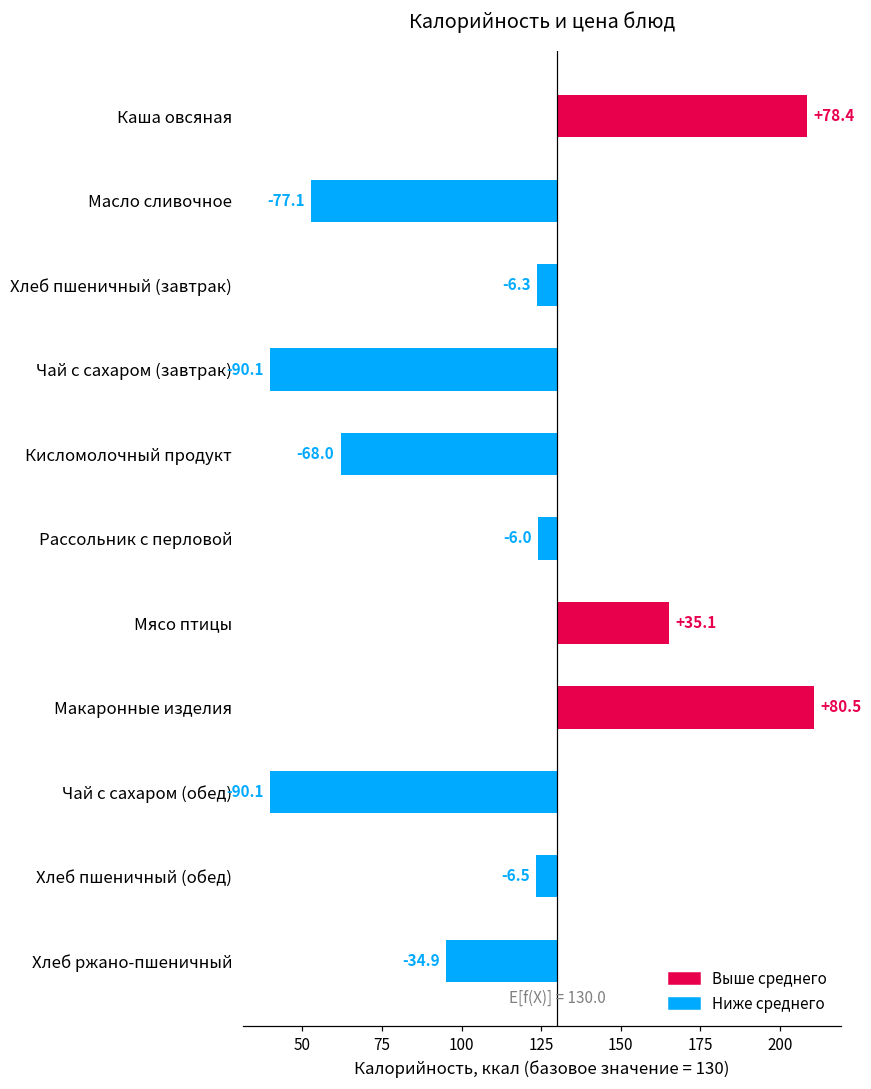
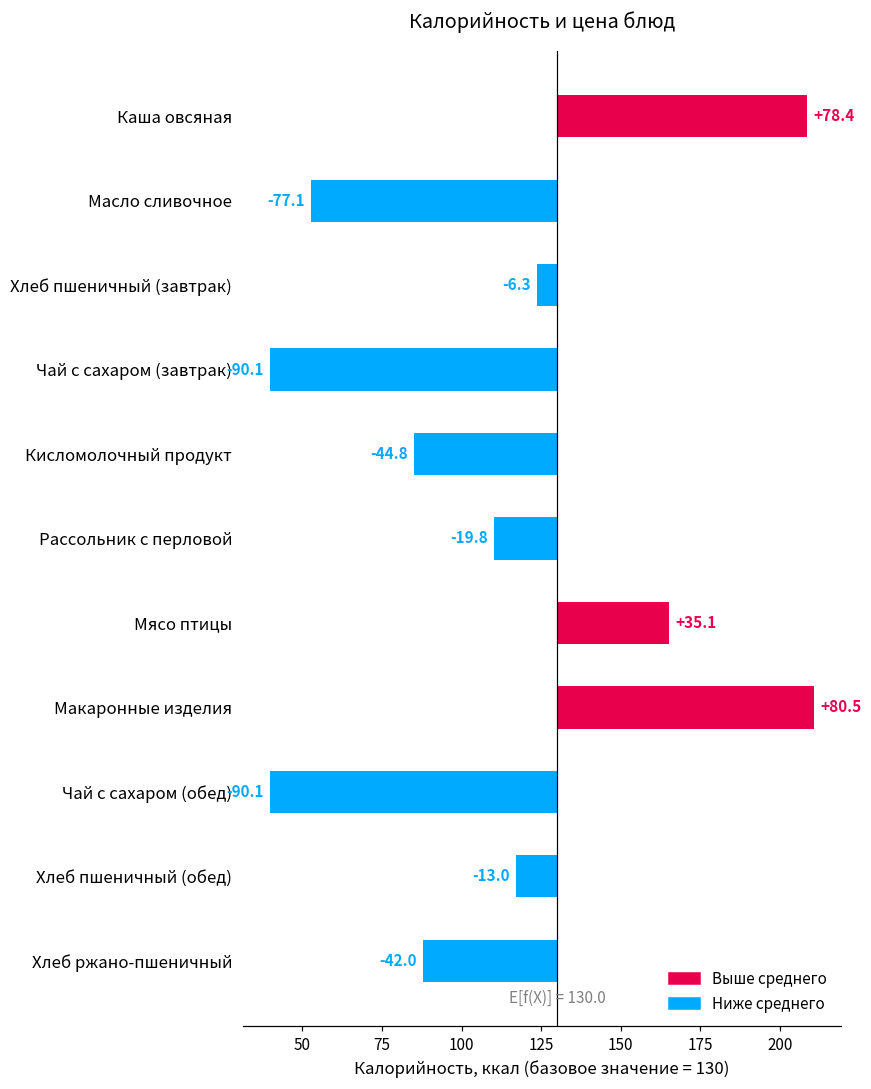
  {
    "Каша овсяная": "+78.4",
    "Масло сливочное": "-77.1",
    "Хлеб пшеничный (завтрак)": "-6.3",
    "Чай с сахаром (завтрак)": "-90.1",
-   "Кисломолочный продукт": "-68.0",
-   "Рассольник с перловой": "-6.0",
+   "Кисломолочный продукт": "-44.8",
+   "Рассольник с перловой": "-19.8",
    "Мясо птицы": "+35.1",
    "Макаронные изделия": "+80.5",
    "Чай с сахаром (обед)": "-90.1",
-   "Хлеб пшеничный (обед)": "-6.5",
-   "Хлеб ржано-пшеничный": "-34.9"
+   "Хлеб пшеничный (обед)": "-13.0",
+   "Хлеб ржано-пшеничный": "-42.0"
  }
